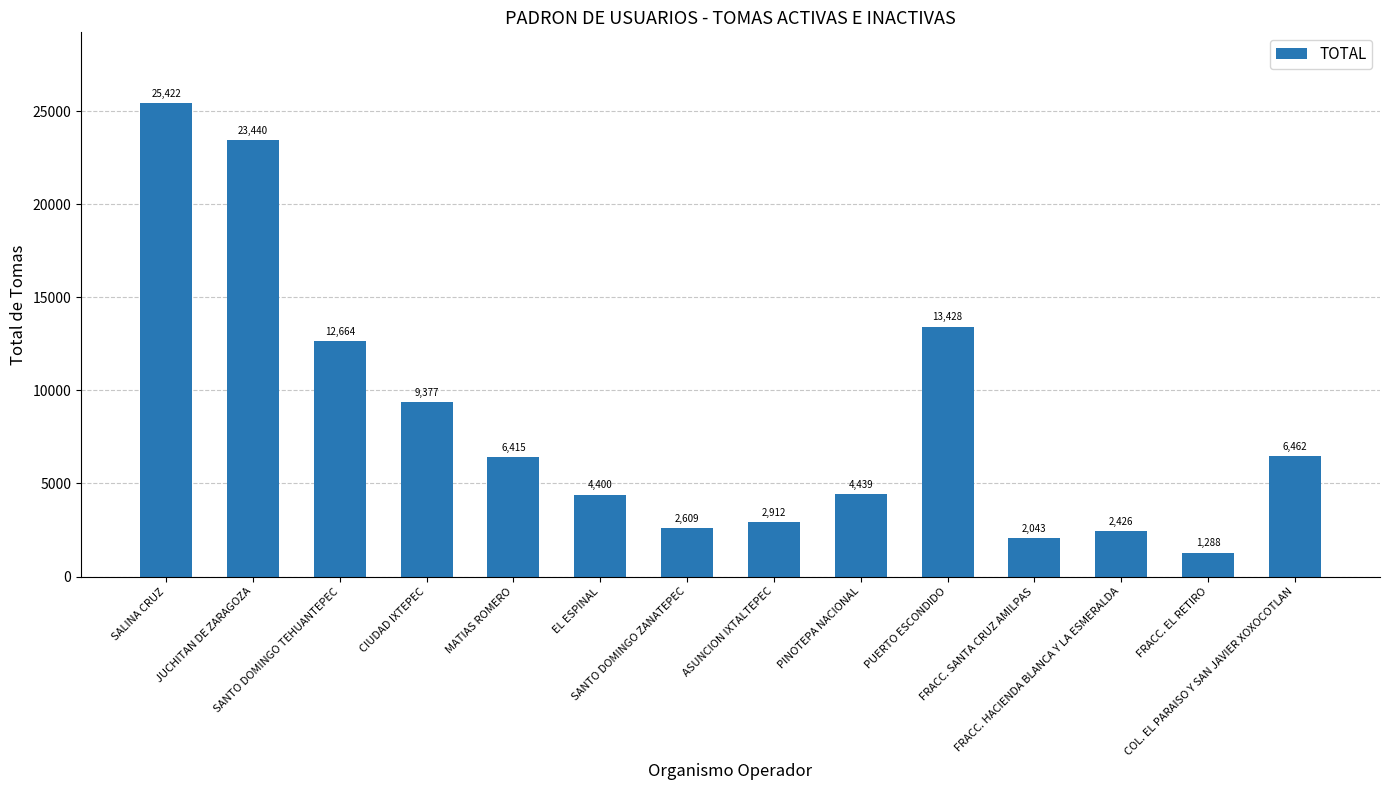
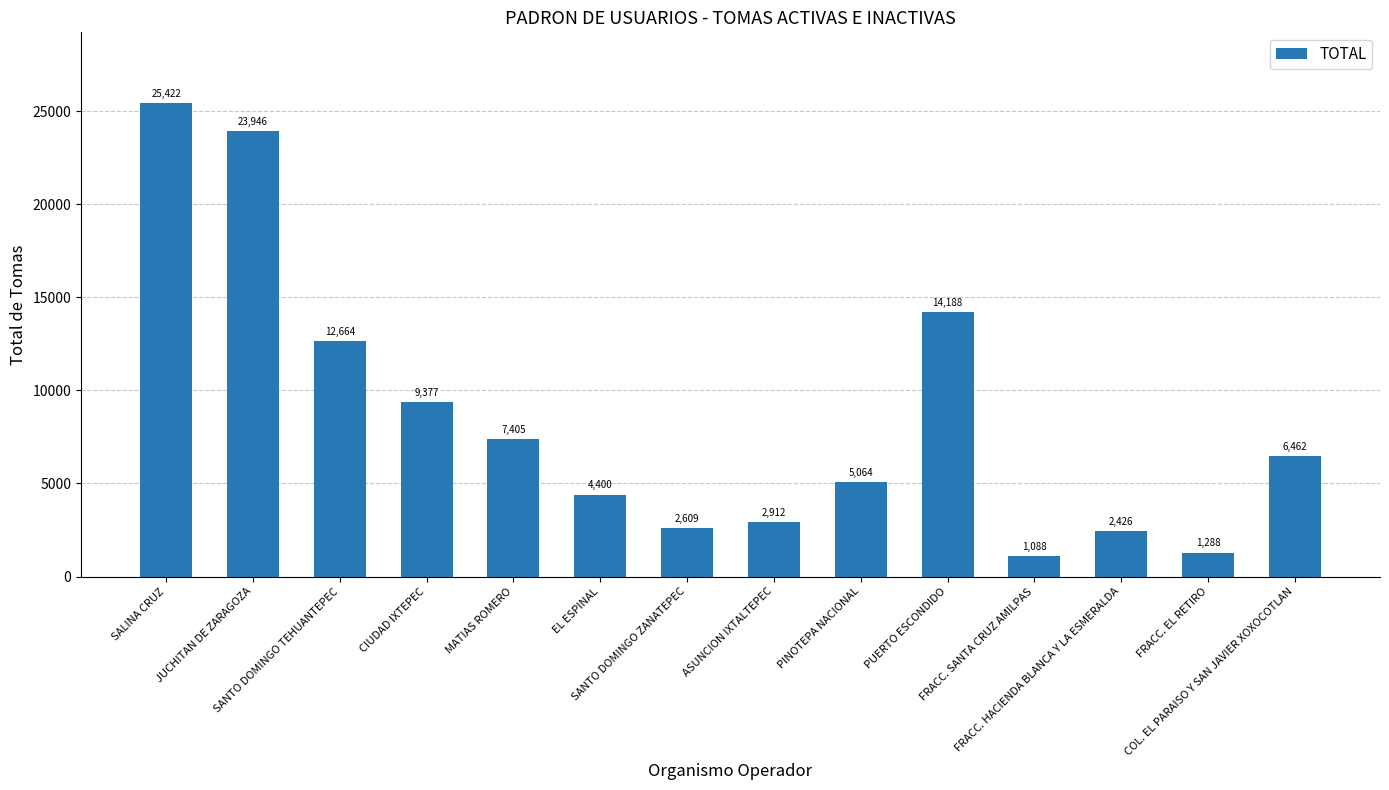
  {
    "SALINA CRUZ": "25,422",
-   "JUCHITAN DE ZARAGOZA": "23,440",
+   "JUCHITAN DE ZARAGOZA": "23,946",
    "SANTO DOMINGO TEHUANTEPEC": "12,664",
    "CIUDAD IXTEPEC": "9,377",
-   "MATIAS ROMERO": "6,415",
+   "MATIAS ROMERO": "7,405",
    "EL ESPINAL": "4,400",
    "SANTO DOMINGO ZANATEPEC": "2,609",
    "ASUNCION IXTALTEPEC": "2,912",
-   "PINOTEPA NACIONAL": "4,439",
-   "PUERTO ESCONDIDO": "13,428",
-   "FRACC. SANTA CRUZ AMILPAS": "2,043",
+   "PINOTEPA NACIONAL": "5,064",
+   "PUERTO ESCONDIDO": "14,188",
+   "FRACC. SANTA CRUZ AMILPAS": "1,088",
    "FRACC. HACIENDA BLANCA Y LA ESMERALDA": "2,426",
    "FRACC. EL RETIRO": "1,288",
    "COL. EL PARAISO Y SAN JAVIER XOXOCOTLAN": "6,462"
  }
